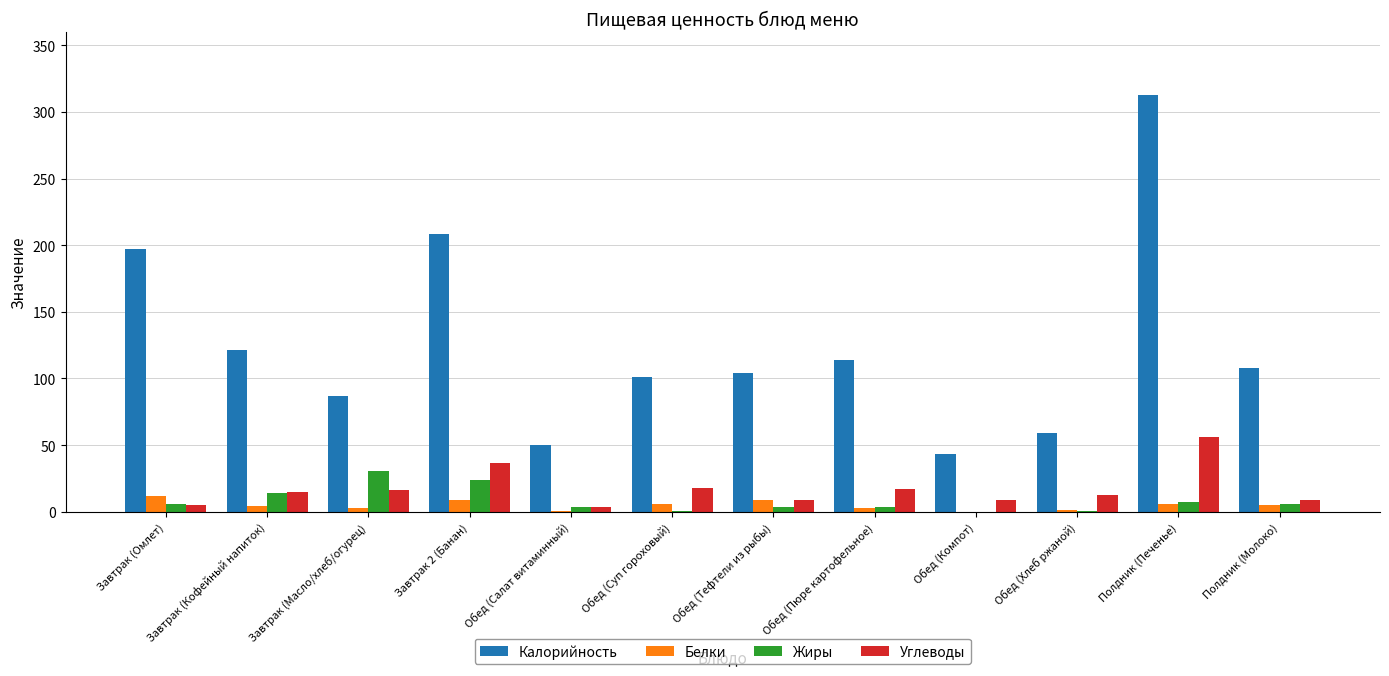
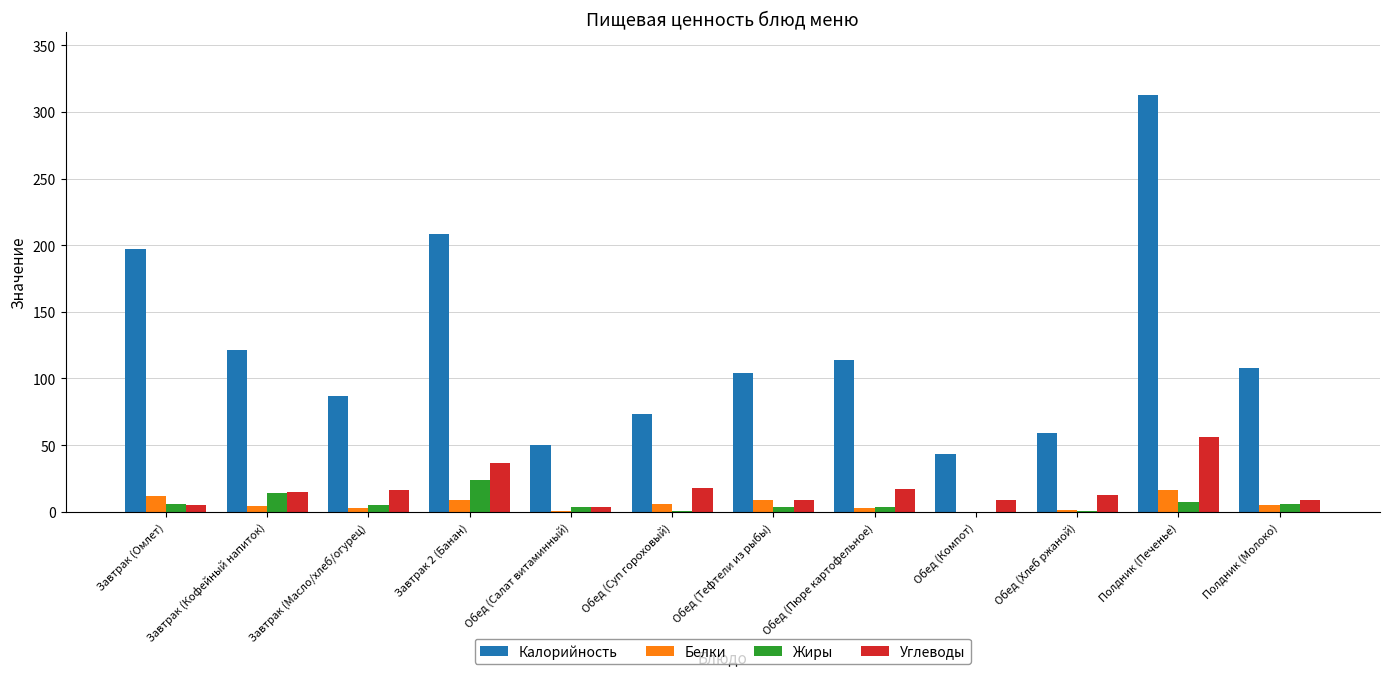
  {
    "Калорийность": {
      "Завтрак (Омлет)": 197,
      "Завтрак (Кофейный напиток)": 121,
      "Завтрак (Масло/хлеб/огурец)": 87,
      "Завтрак 2 (Банан)": 209,
      "Обед (Салат витаминный)": 50,
-     "Обед (Суп гороховый)": 101,
+     "Обед (Суп гороховый)": 74,
      "Обед (Тефтели из рыбы)": 104,
      "Обед (Пюре картофельное)": 114,
      "Обед (Компот)": 43,
      "Обед (Хлеб ржаной)": 59,
      "Полдник (Печенье)": 313,
      "Полдник (Молоко)": 108
    },
    "Белки": {
      "Завтрак (Омлет)": 12,
      "Завтрак (Кофейный напиток)": 4,
      "Завтрак (Масло/хлеб/огурец)": 3,
      "Завтрак 2 (Банан)": 9,
      "Обед (Суп гороховый)": 6,
      "Обед (Тефтели из рыбы)": 9,
      "Обед (Пюре картофельное)": 3,
-     "Полдник (Печенье)": 6,
+     "Полдник (Печенье)": 16,
      "Полдник (Молоко)": 5
    },
    "Жиры": {
      "Завтрак (Омлет)": 6,
      "Завтрак (Кофейный напиток)": 14,
-     "Завтрак (Масло/хлеб/огурец)": 31,
+     "Завтрак (Масло/хлеб/огурец)": 5,
      "Завтрак 2 (Банан)": 24,
      "Обед (Салат витаминный)": 4,
      "Обед (Тефтели из рыбы)": 3,
      "Обед (Пюре картофельное)": 4,
      "Полдник (Печенье)": 7,
      "Полдник (Молоко)": 6
    },
    "Углеводы": {
      "Завтрак (Омлет)": 5,
      "Завтрак (Кофейный напиток)": 15,
      "Завтрак (Масло/хлеб/огурец)": 17,
      "Завтрак 2 (Банан)": 36,
      "Обед (Салат витаминный)": 4,
      "Обед (Суп гороховый)": 18,
      "Обед (Тефтели из рыбы)": 9,
      "Обед (Пюре картофельное)": 17,
      "Обед (Компот)": 9,
      "Обед (Хлеб ржаной)": 12,
      "Полдник (Печенье)": 56,
      "Полдник (Молоко)": 8
    }
  }
